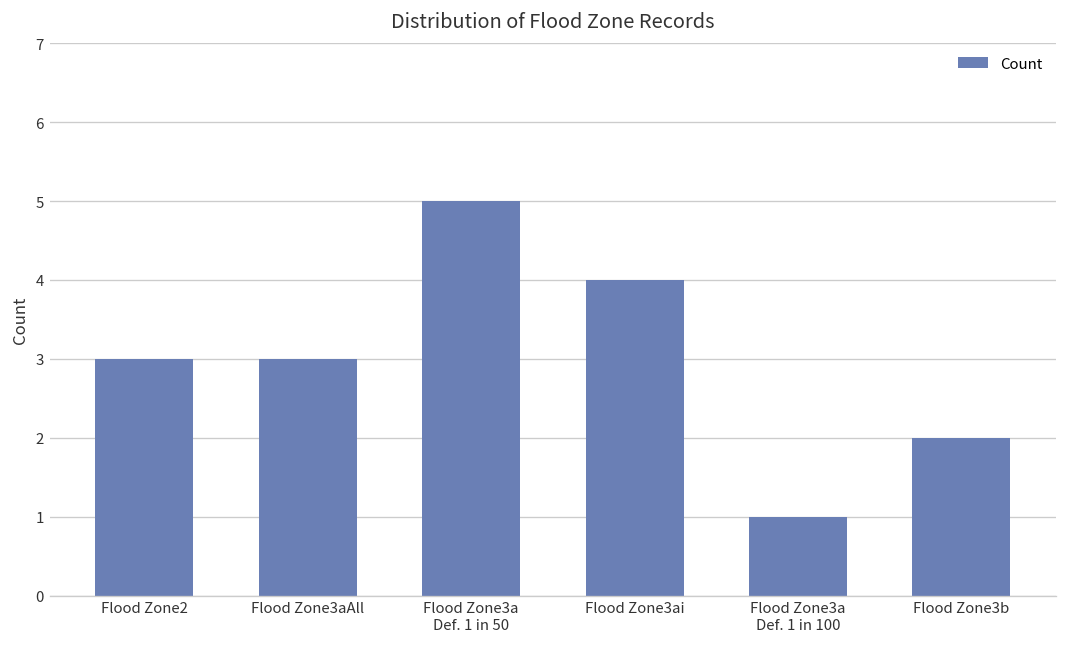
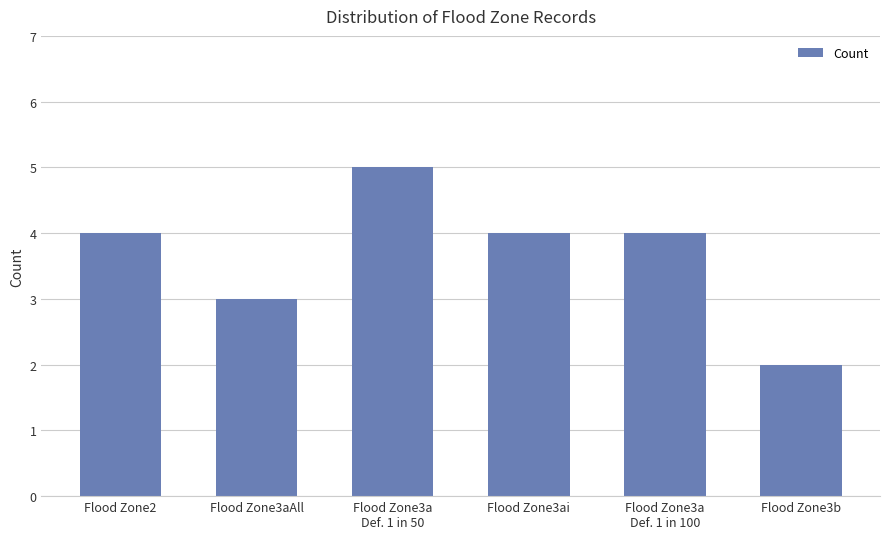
  {
-   "Flood Zone2": 3,
+   "Flood Zone2": 4,
    "Flood Zone3aAll": 3,
    "Flood Zone3a Def. 1 in 50": 5,
    "Flood Zone3ai": 4,
-   "Flood Zone3a Def. 1 in 100": 1,
+   "Flood Zone3a Def. 1 in 100": 4,
    "Flood Zone3b": 2
  }
